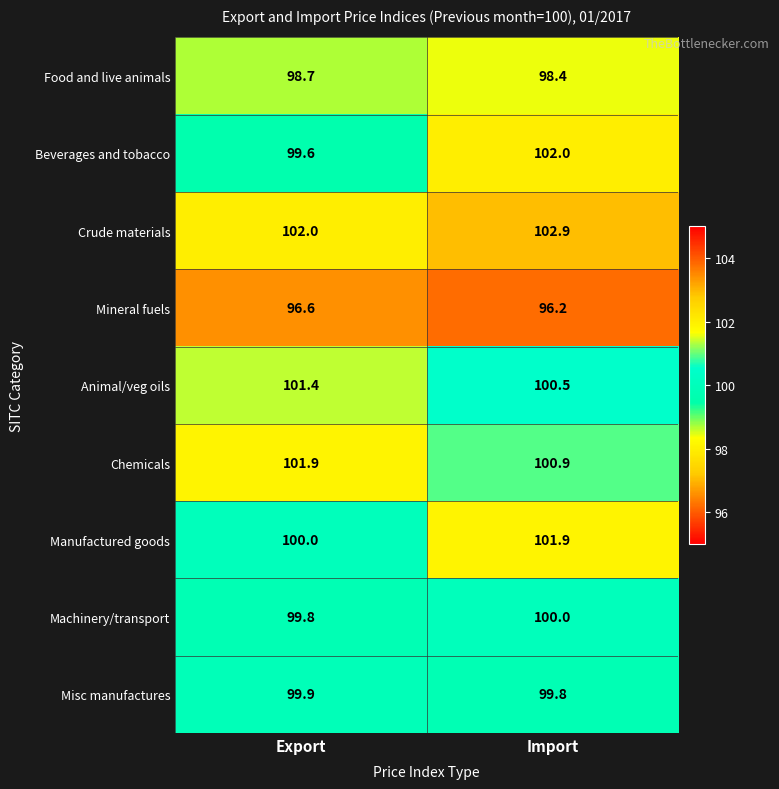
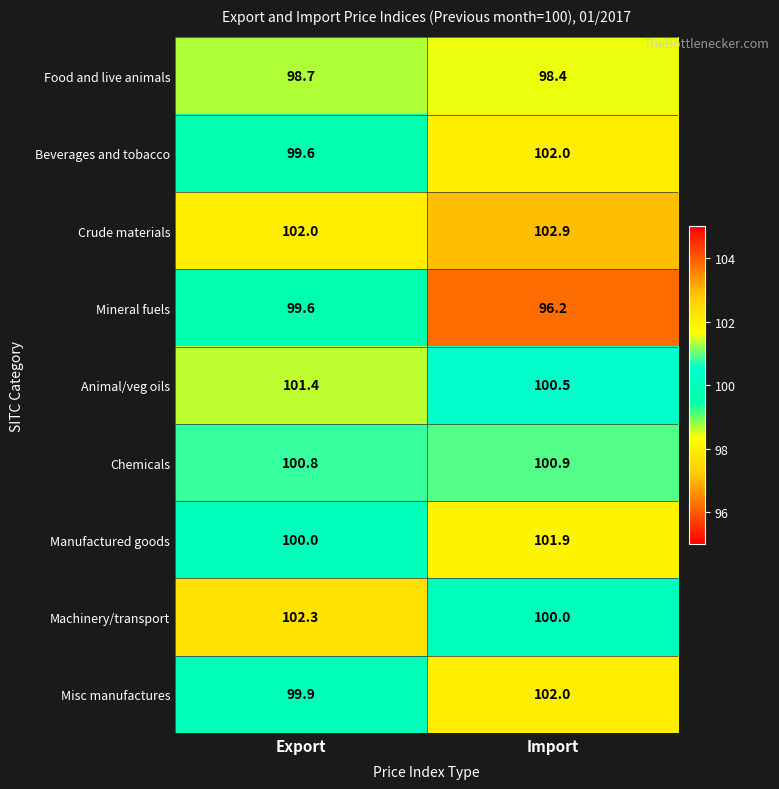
  {
    "Food and live animals": {
      "Export": 98.7,
      "Import": 98.4
    },
    "Beverages and tobacco": {
      "Export": 99.6,
      "Import": 102.0
    },
    "Crude materials": {
      "Export": 102.0,
      "Import": 102.9
    },
    "Mineral fuels": {
-     "Export": 96.6,
+     "Export": 99.6,
      "Import": 96.2
    },
    "Animal/veg oils": {
      "Export": 101.4,
      "Import": 100.5
    },
    "Chemicals": {
-     "Export": 101.9,
+     "Export": 100.8,
      "Import": 100.9
    },
    "Manufactured goods": {
      "Export": 100.0,
      "Import": 101.9
    },
    "Machinery/transport": {
-     "Export": 99.8,
+     "Export": 102.3,
      "Import": 100.0
    },
    "Misc manufactures": {
      "Export": 99.9,
-     "Import": 99.8
+     "Import": 102.0
    }
  }
